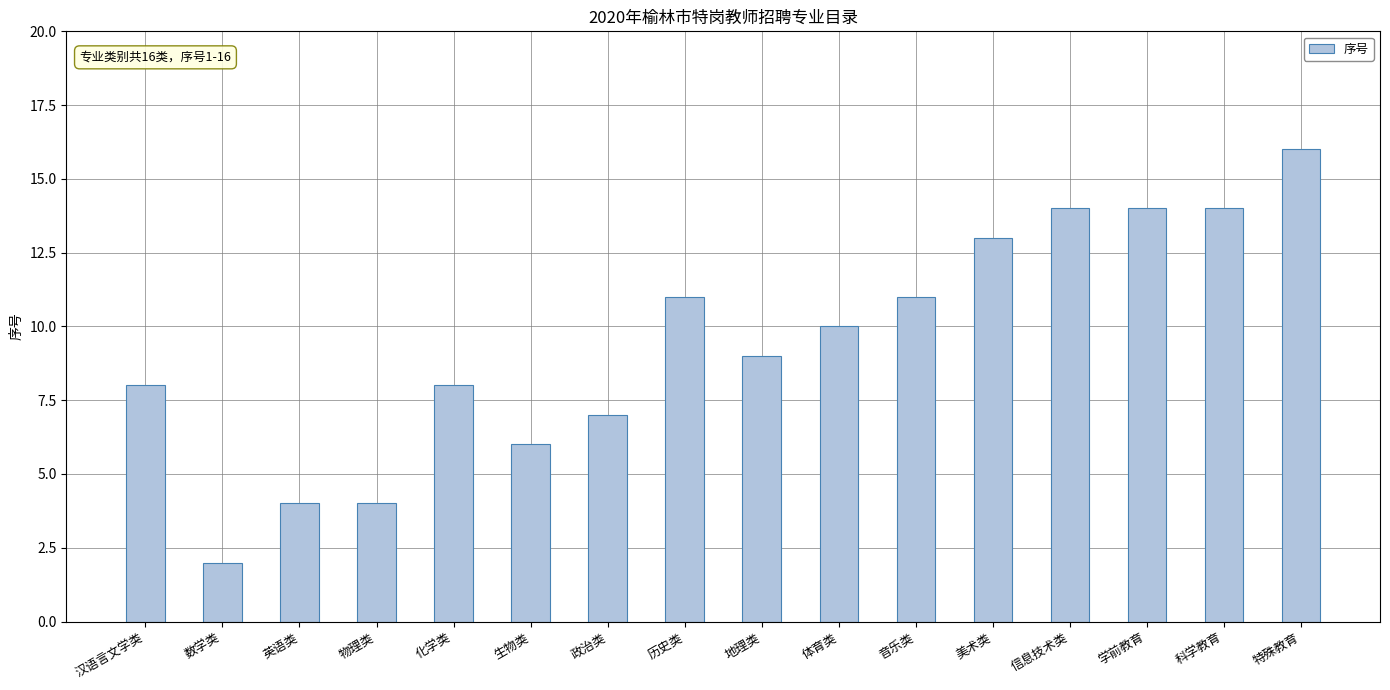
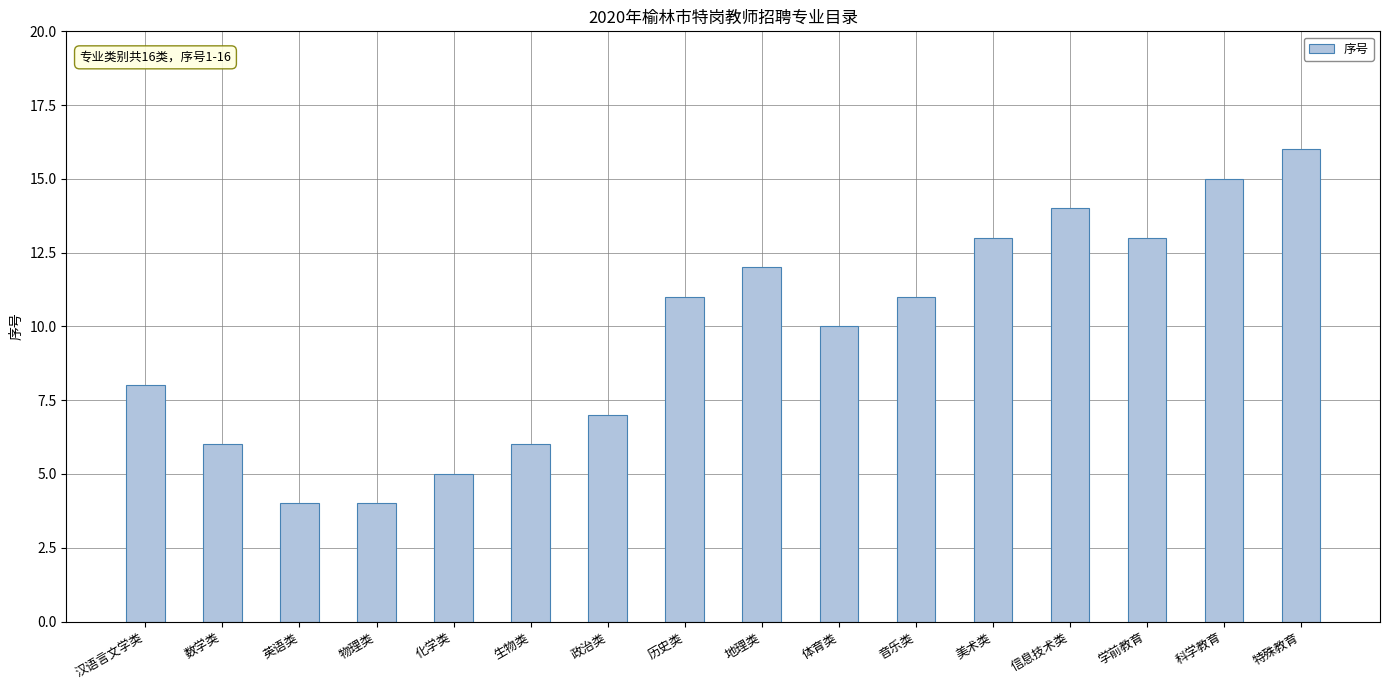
  {
    "汉语言文学类": 8,
-   "数学类": 2,
+   "数学类": 6,
    "英语类": 4,
    "物理类": 4,
-   "化学类": 8,
+   "化学类": 5,
    "生物类": 6,
    "政治类": 7,
    "历史类": 11,
-   "地理类": 9,
+   "地理类": 12,
    "体育类": 10,
    "音乐类": 11,
    "美术类": 13,
    "信息技术类": 14,
-   "学前教育": 14,
-   "科学教育": 14,
+   "学前教育": 13,
+   "科学教育": 15,
    "特殊教育": 16
  }
